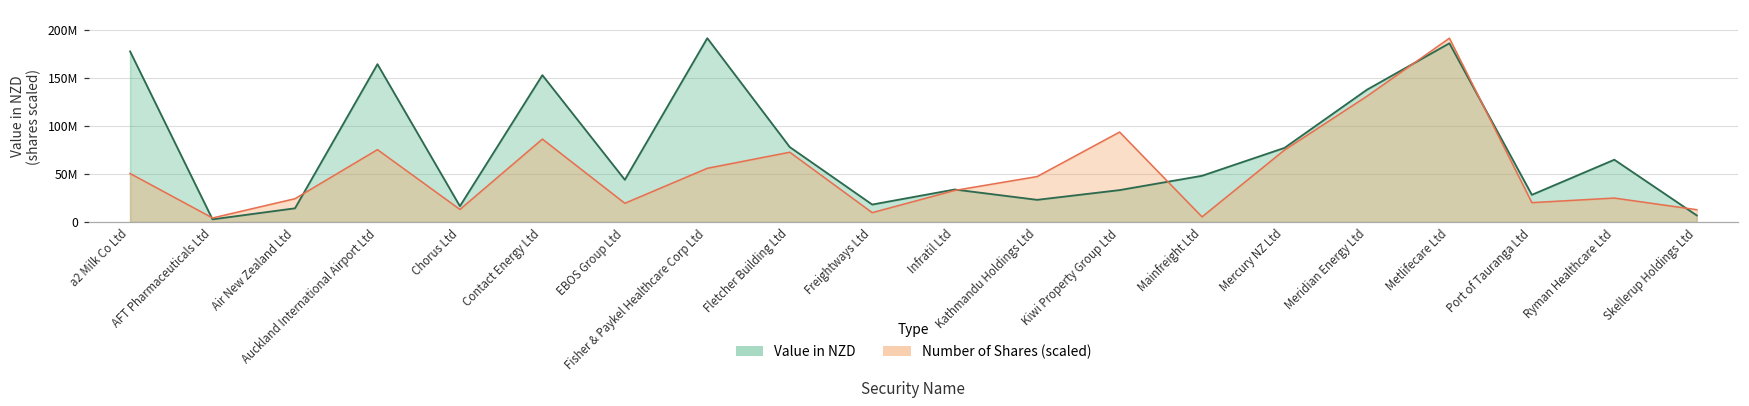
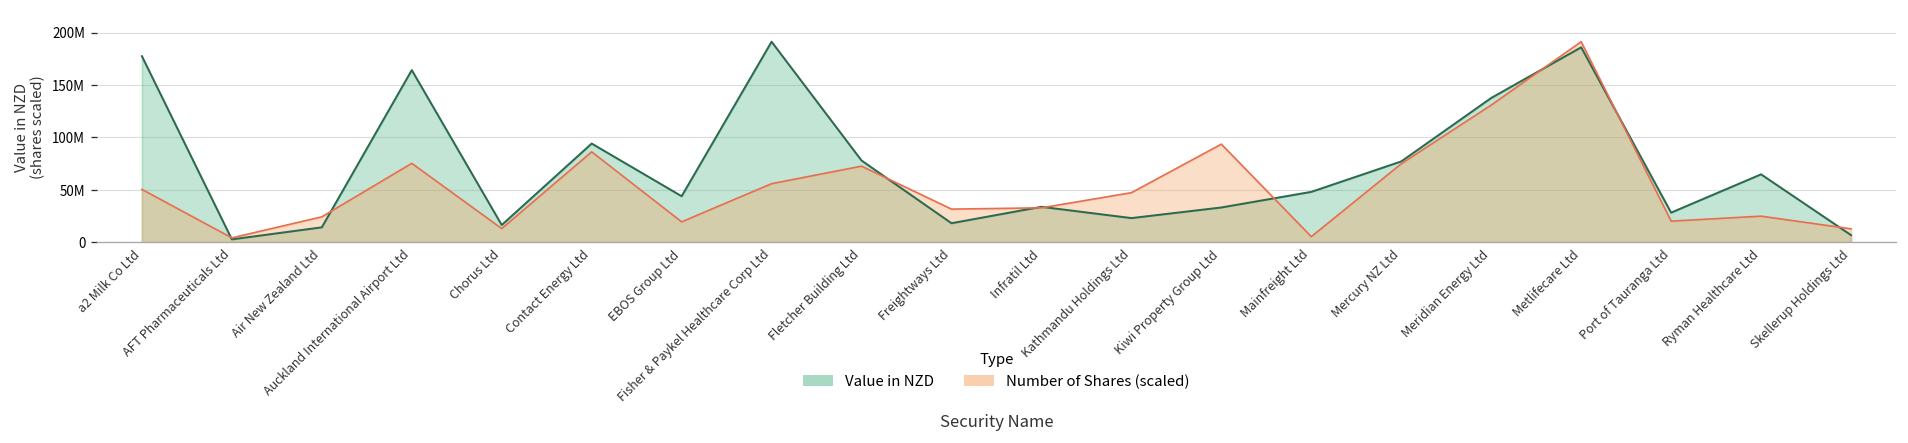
  {
    "Value in NZD": {
      "a2 Milk Co Ltd": 180000000,
      "Air New Zealand Ltd": 10000000,
      "Auckland International Airport Ltd": 160000000,
      "Chorus Ltd": 20000000,
-     "Contact Energy Ltd": 150000000,
+     "Contact Energy Ltd": 90000000,
      "EBOS Group Ltd": 40000000,
      "Fisher & Paykel Healthcare Corp Ltd": 190000000,
      "Fletcher Building Ltd": 80000000,
      "Freightways Ltd": 20000000,
      "Kathmandu Holdings Ltd": 20000000,
      "Kiwi Property Group Ltd": 30000000,
      "Mainfreight Ltd": 50000000,
      "Meridian Energy Ltd": 140000000,
      "Metlifecare Ltd": 190000000,
      "Port of Tauranga Ltd": 30000000,
      "Ryman Healthcare Ltd": 60000000,
      "Skellerup Holdings Ltd": 10000000
    },
    "Number of Shares (scaled)": {
      "a2 Milk Co Ltd": 50000000,
      "Air New Zealand Ltd": 20000000,
      "Auckland International Airport Ltd": 80000000,
      "Chorus Ltd": 10000000,
      "Contact Energy Ltd": 90000000,
      "EBOS Group Ltd": 20000000,
      "Fisher & Paykel Healthcare Corp Ltd": 60000000,
      "Fletcher Building Ltd": 70000000,
-     "Freightways Ltd": 10000000,
+     "Freightways Ltd": 30000000,
      "Kathmandu Holdings Ltd": 50000000,
      "Kiwi Property Group Ltd": 90000000,
      "Mainfreight Ltd": 10000000,
      "Meridian Energy Ltd": 130000000,
      "Metlifecare Ltd": 190000000,
      "Port of Tauranga Ltd": 20000000,
      "Ryman Healthcare Ltd": 20000000,
      "Skellerup Holdings Ltd": 10000000
    }
  }
